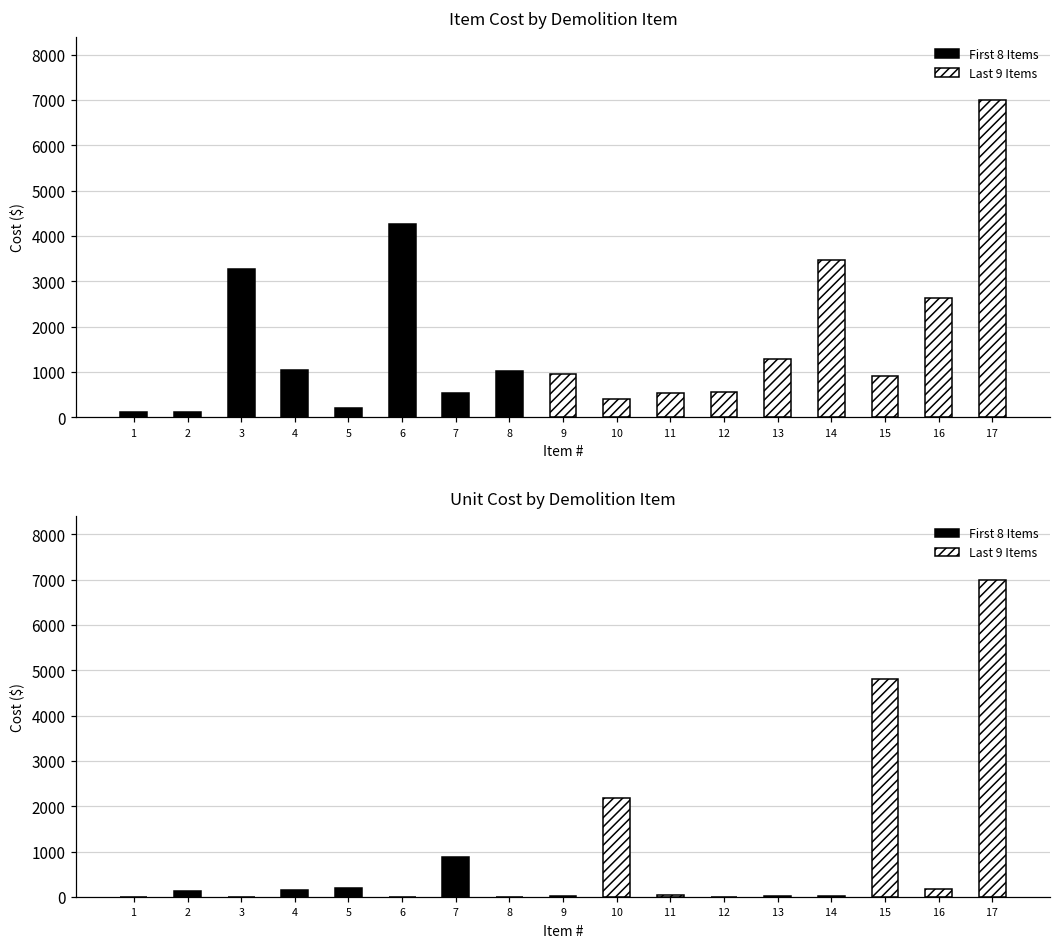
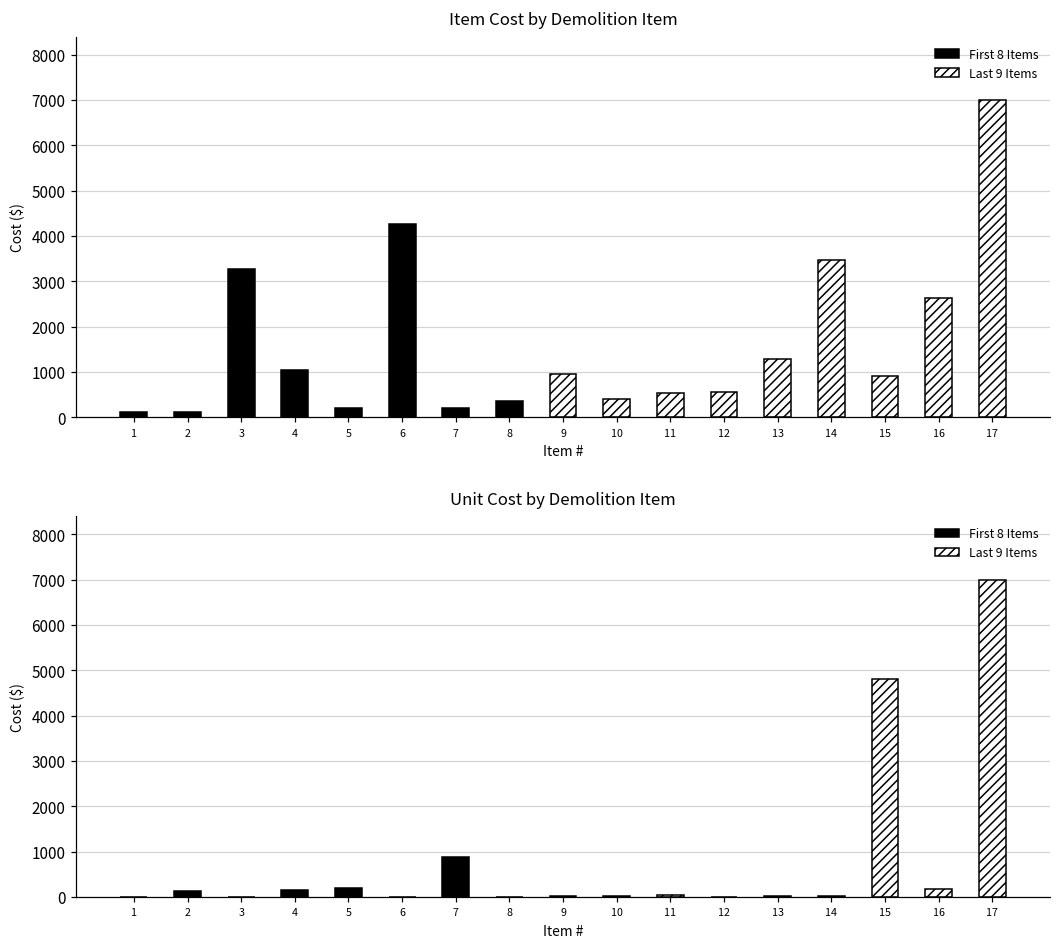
  {
    "Item Cost by Demolition Item": {
      "First 8 Items": {
        "1": 100,
        "2": 100,
        "3": 3300,
        "4": 1100,
        "5": 200,
        "6": 4300,
-       "7": 500,
-       "8": 1000
+       "7": 200,
+       "8": 400
      },
      "Last 9 Items": {
        "9": 900,
        "10": 400,
        "11": 500,
        "12": 600,
        "13": 1300,
        "14": 3500,
        "15": 900,
        "16": 2600,
        "17": 7000
      }
    },
    "Unit Cost by Demolition Item": {
      "First 8 Items": {
        "2": 100,
        "4": 200,
        "5": 200,
        "7": 900
      },
      "Last 9 Items": {
-       "10": 2200,
+       "10": 0,
        "15": 4800,
        "16": 200,
        "17": 7000
      }
    }
  }
